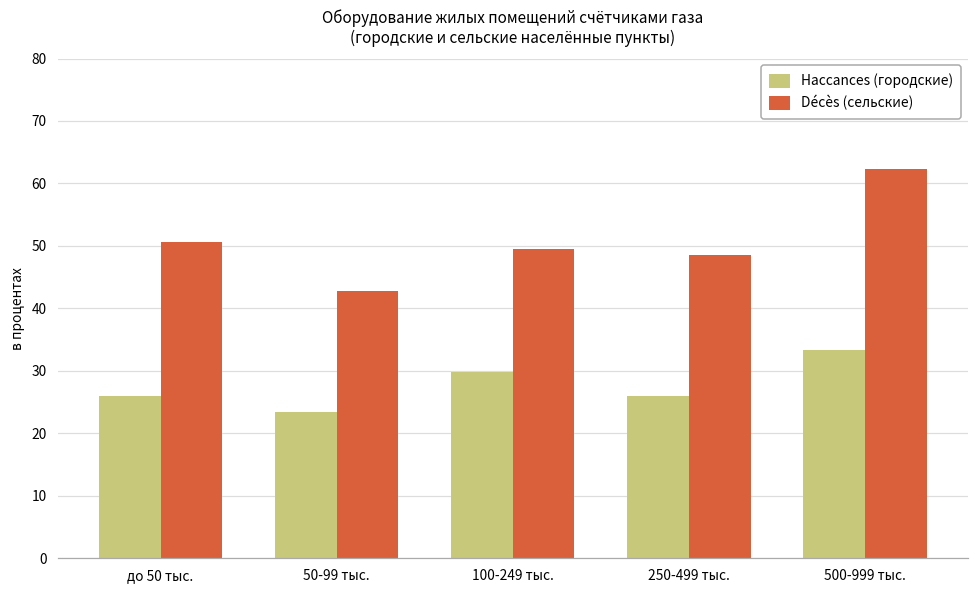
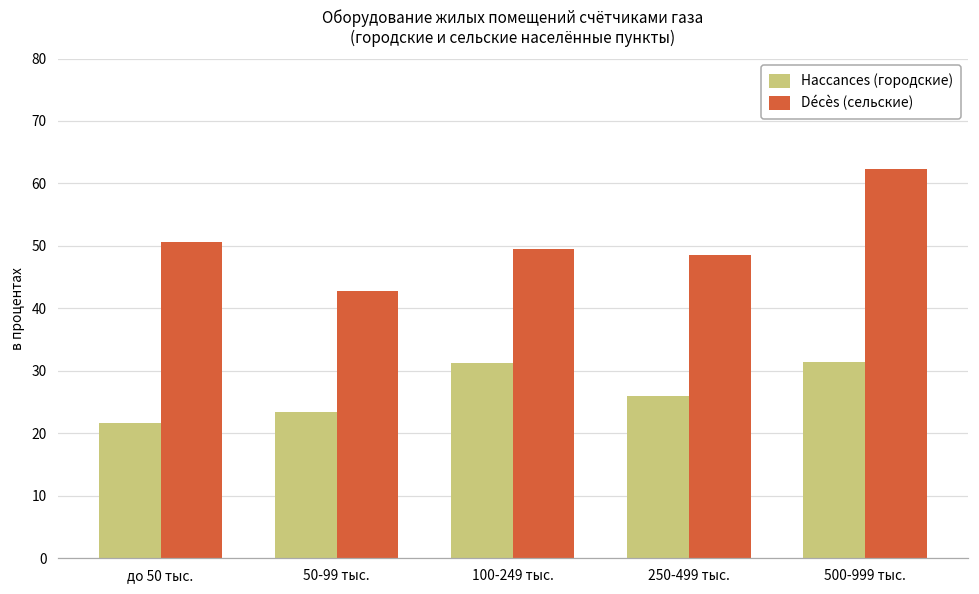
  {
    "Нассances (городские)": {
-     "до 50 тыс.": 26,
+     "до 50 тыс.": 22,
      "50-99 тыс.": 23,
-     "100-249 тыс.": 30,
+     "100-249 тыс.": 31,
      "250-499 тыс.": 26,
-     "500-999 тыс.": 33
+     "500-999 тыс.": 31
    },
    "Décès (сельские)": {
      "до 50 тыс.": 51,
      "50-99 тыс.": 43,
      "100-249 тыс.": 49,
      "250-499 тыс.": 49,
      "500-999 тыс.": 62
    }
  }
